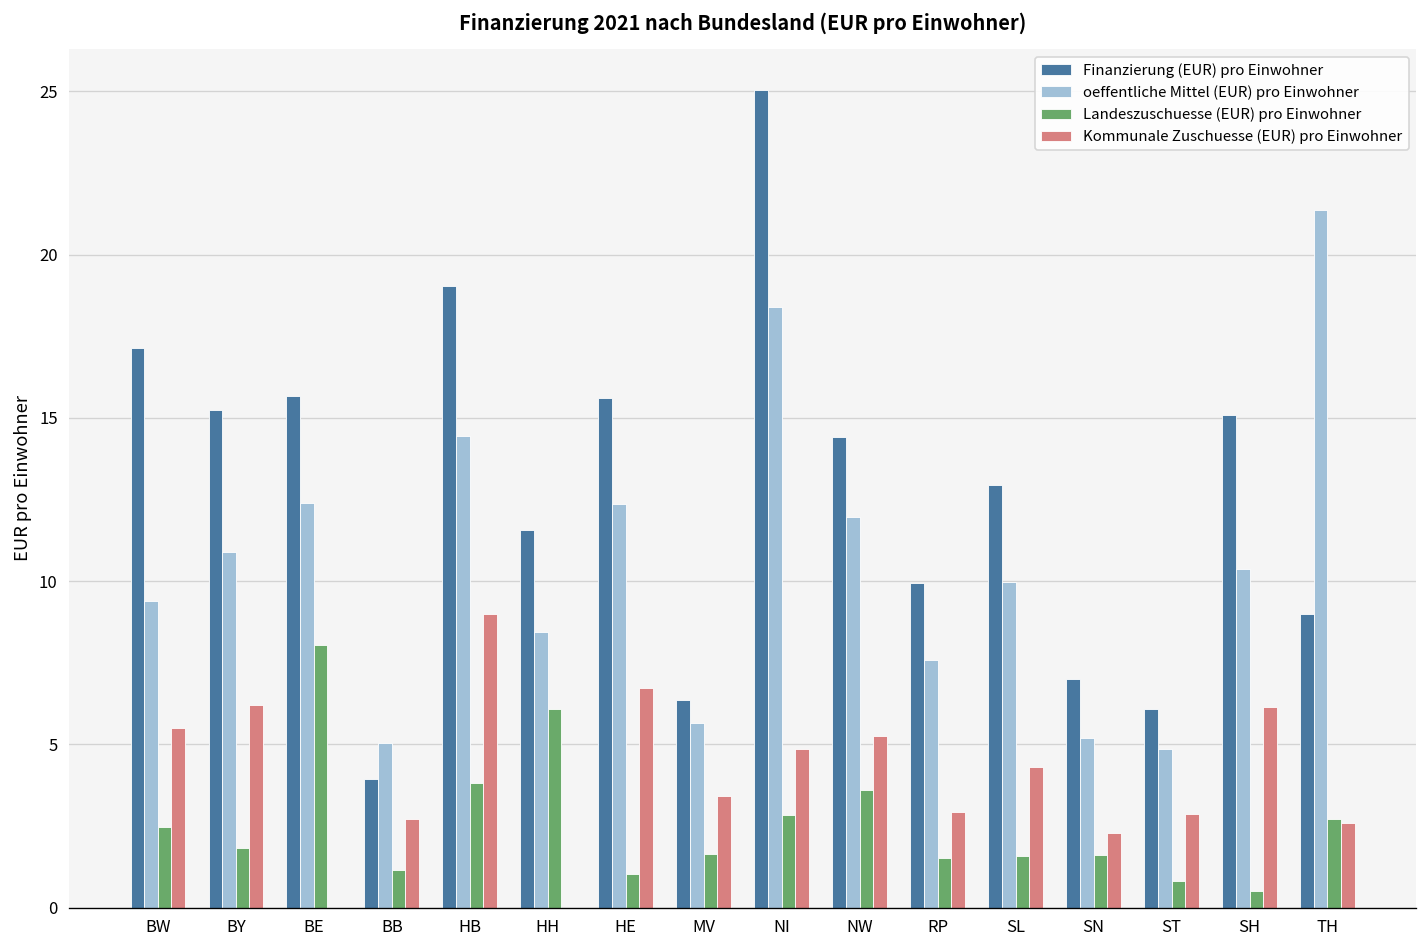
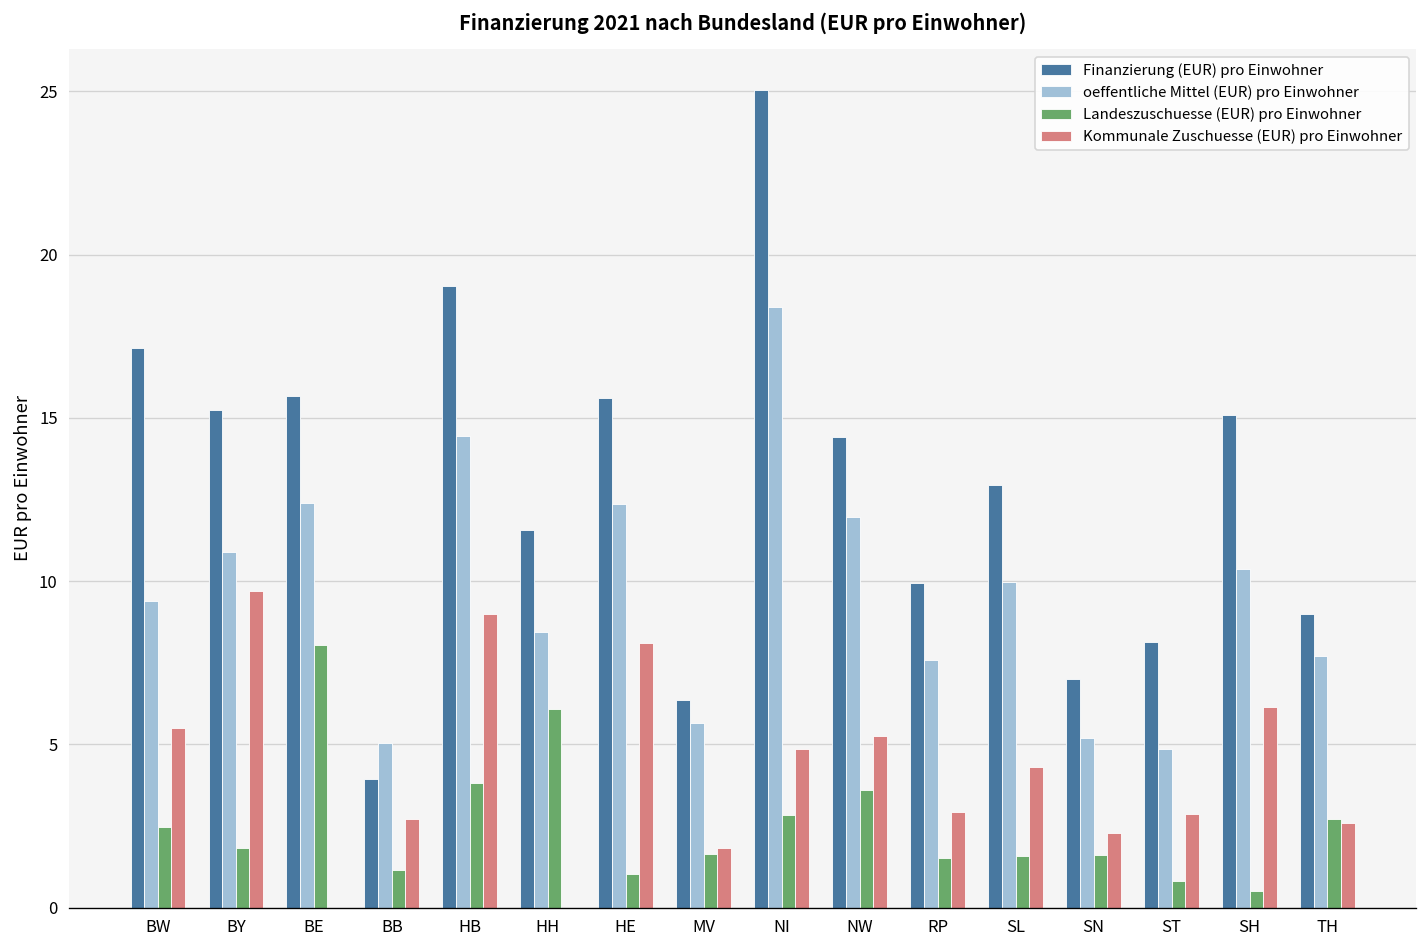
  {
    "Finanzierung (EUR) pro Einwohner": {
      "BW": 17.1,
      "BY": 15.2,
      "BE": 15.7,
      "BB": 3.9,
      "HB": 19.0,
      "HH": 11.6,
      "HE": 15.6,
      "MV": 6.4,
      "NI": 25.0,
      "NW": 14.4,
      "RP": 9.9,
      "SL": 12.9,
      "SN": 7.0,
-     "ST": 6.1,
+     "ST": 8.1,
      "SH": 15.1,
      "TH": 9.0
    },
    "oeffentliche Mittel (EUR) pro Einwohner": {
      "BW": 9.4,
      "BY": 10.9,
      "BE": 12.4,
      "BB": 5.0,
      "HB": 14.4,
      "HH": 8.5,
      "HE": 12.4,
      "MV": 5.7,
      "NI": 18.4,
      "NW": 12.0,
      "RP": 7.6,
      "SL": 10.0,
      "SN": 5.2,
      "ST": 4.9,
      "SH": 10.4,
-     "TH": 21.4
+     "TH": 7.7
    },
    "Landeszuschuesse (EUR) pro Einwohner": {
      "BW": 2.5,
      "BY": 1.8,
      "BE": 8.1,
      "BB": 1.2,
      "HB": 3.8,
      "HH": 6.1,
      "HE": 1.0,
      "MV": 1.6,
      "NI": 2.8,
      "NW": 3.6,
      "RP": 1.5,
      "SL": 1.6,
      "SN": 1.6,
      "ST": 0.8,
      "SH": 0.5,
      "TH": 2.7
    },
    "Kommunale Zuschuesse (EUR) pro Einwohner": {
      "BW": 5.5,
-     "BY": 6.2,
+     "BY": 9.7,
      "BE": 0.0,
      "BB": 2.7,
      "HB": 9.0,
      "HH": 0.0,
-     "HE": 6.7,
-     "MV": 3.4,
+     "HE": 8.1,
+     "MV": 1.8,
      "NI": 4.8,
      "NW": 5.3,
      "RP": 2.9,
      "SL": 4.3,
      "SN": 2.3,
      "ST": 2.9,
      "SH": 6.1,
      "TH": 2.6
    }
  }
